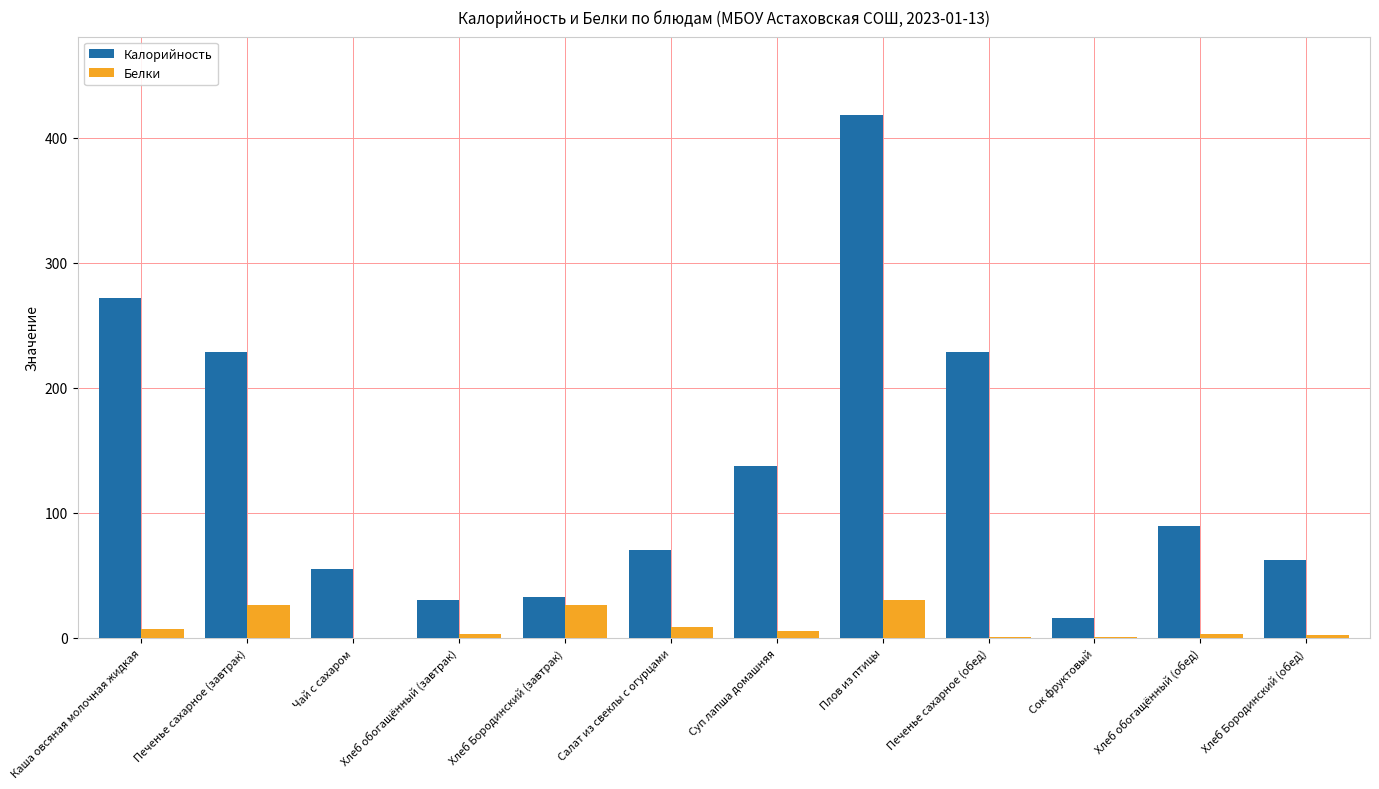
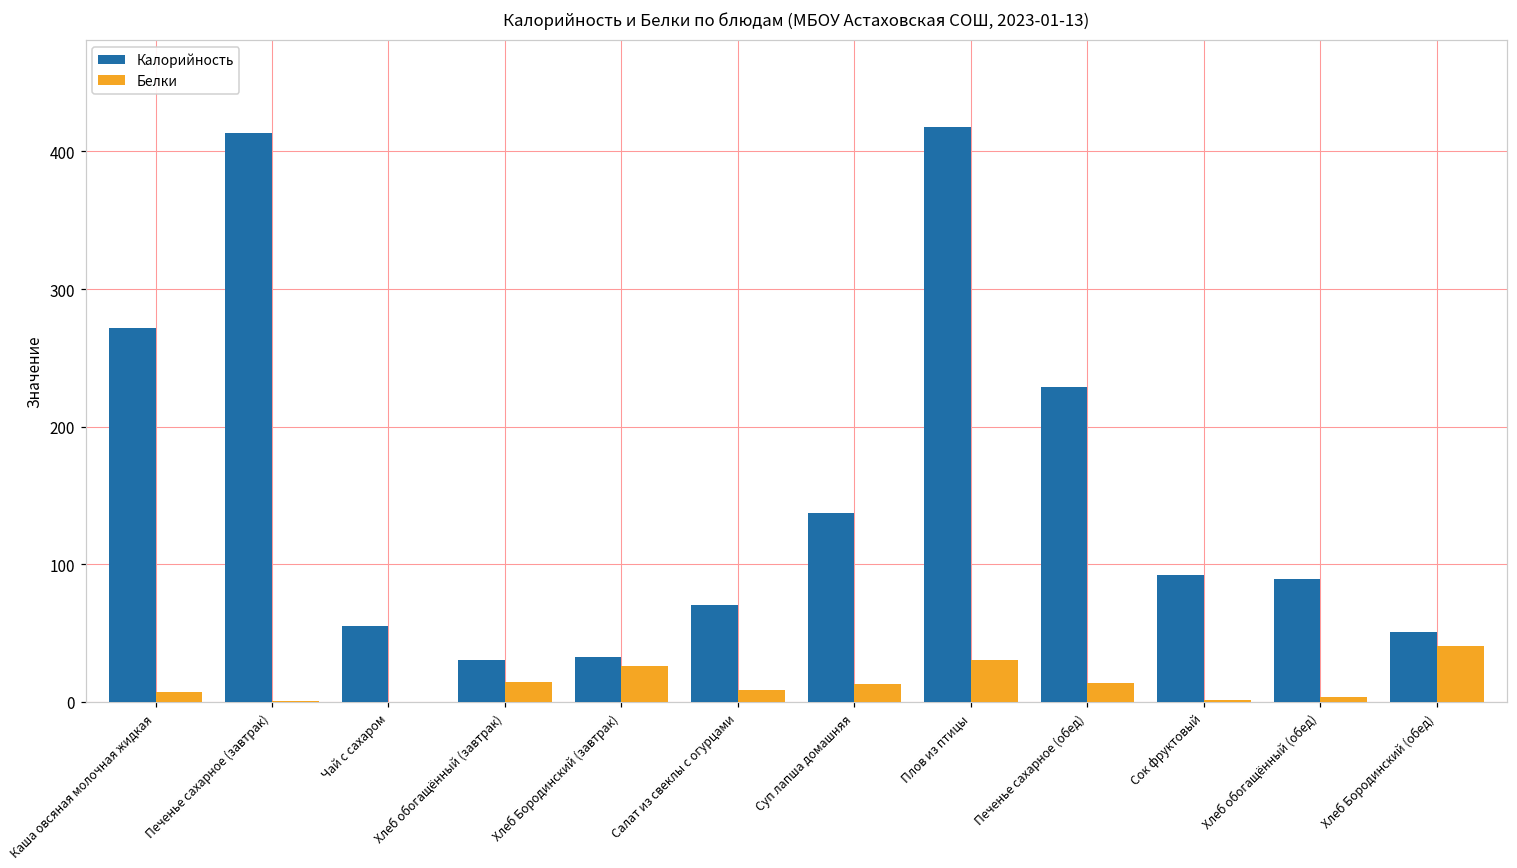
  {
    "Калорийность": {
      "Каша овсяная молочная жидкая": 271,
-     "Печенье сахарное (завтрак)": 229,
+     "Печенье сахарное (завтрак)": 413,
      "Чай с сахаром": 55,
      "Хлеб обогащённый (завтрак)": 30,
      "Хлеб Бородинский (завтрак)": 32,
      "Салат из свеклы с огурцами": 71,
      "Суп лапша домашняя": 137,
      "Плов из птицы": 418,
      "Печенье сахарное (обед)": 229,
-     "Сок фруктовый": 16,
+     "Сок фруктовый": 92,
      "Хлеб обогащённый (обед)": 89,
-     "Хлеб Бородинский (обед)": 62
+     "Хлеб Бородинский (обед)": 51
    },
    "Белки": {
      "Каша овсяная молочная жидкая": 7,
-     "Печенье сахарное (завтрак)": 26,
+     "Печенье сахарное (завтрак)": 0,
      "Чай с сахаром": 0,
-     "Хлеб обогащённый (завтрак)": 3,
+     "Хлеб обогащённый (завтрак)": 14,
      "Хлеб Бородинский (завтрак)": 26,
      "Салат из свеклы с огурцами": 9,
-     "Суп лапша домашняя": 5,
+     "Суп лапша домашняя": 13,
      "Плов из птицы": 30,
-     "Печенье сахарное (обед)": 0,
+     "Печенье сахарное (обед)": 14,
      "Хлеб обогащённый (обед)": 3,
-     "Хлеб Бородинский (обед)": 2
+     "Хлеб Бородинский (обед)": 40
    }
  }
